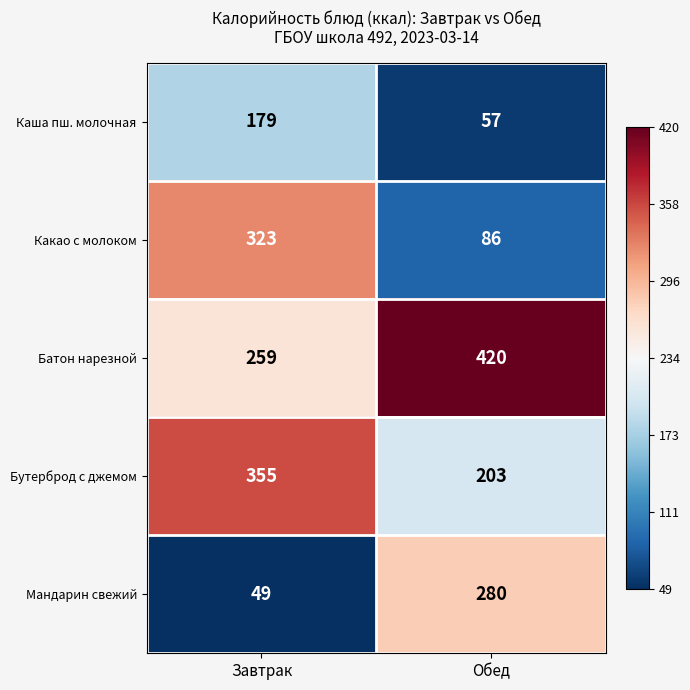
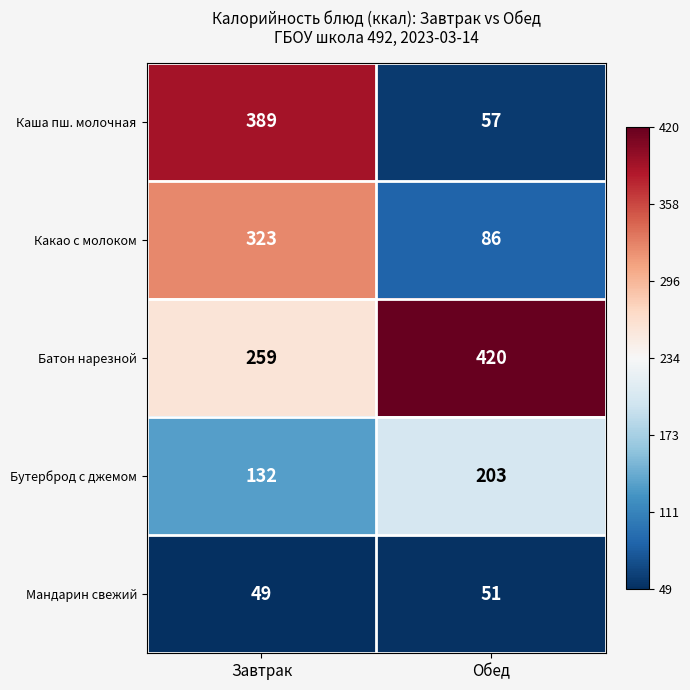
  {
    "Каша пш. молочная": {
-     "Завтрак": 179,
+     "Завтрак": 389,
      "Обед": 57
    },
    "Какао с молоком": {
      "Завтрак": 323,
      "Обед": 86
    },
    "Батон нарезной": {
      "Завтрак": 259,
      "Обед": 420
    },
    "Бутерброд с джемом": {
-     "Завтрак": 355,
+     "Завтрак": 132,
      "Обед": 203
    },
    "Мандарин свежий": {
      "Завтрак": 49,
-     "Обед": 280
+     "Обед": 51
    }
  }
